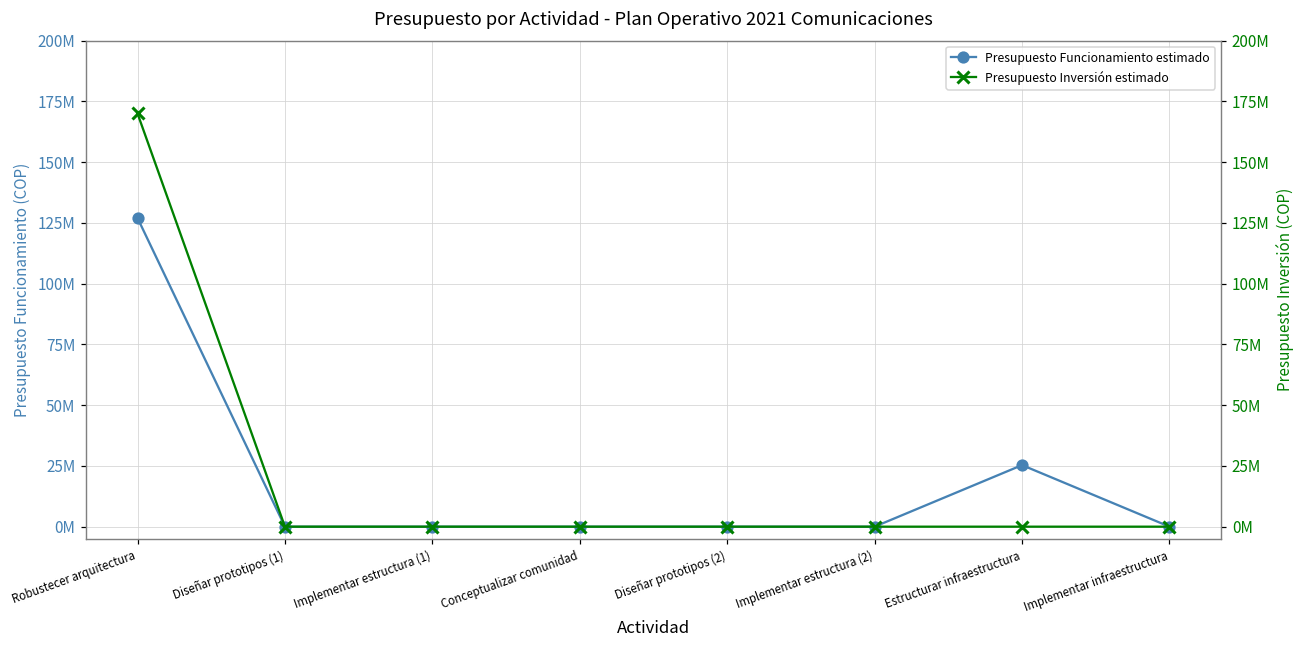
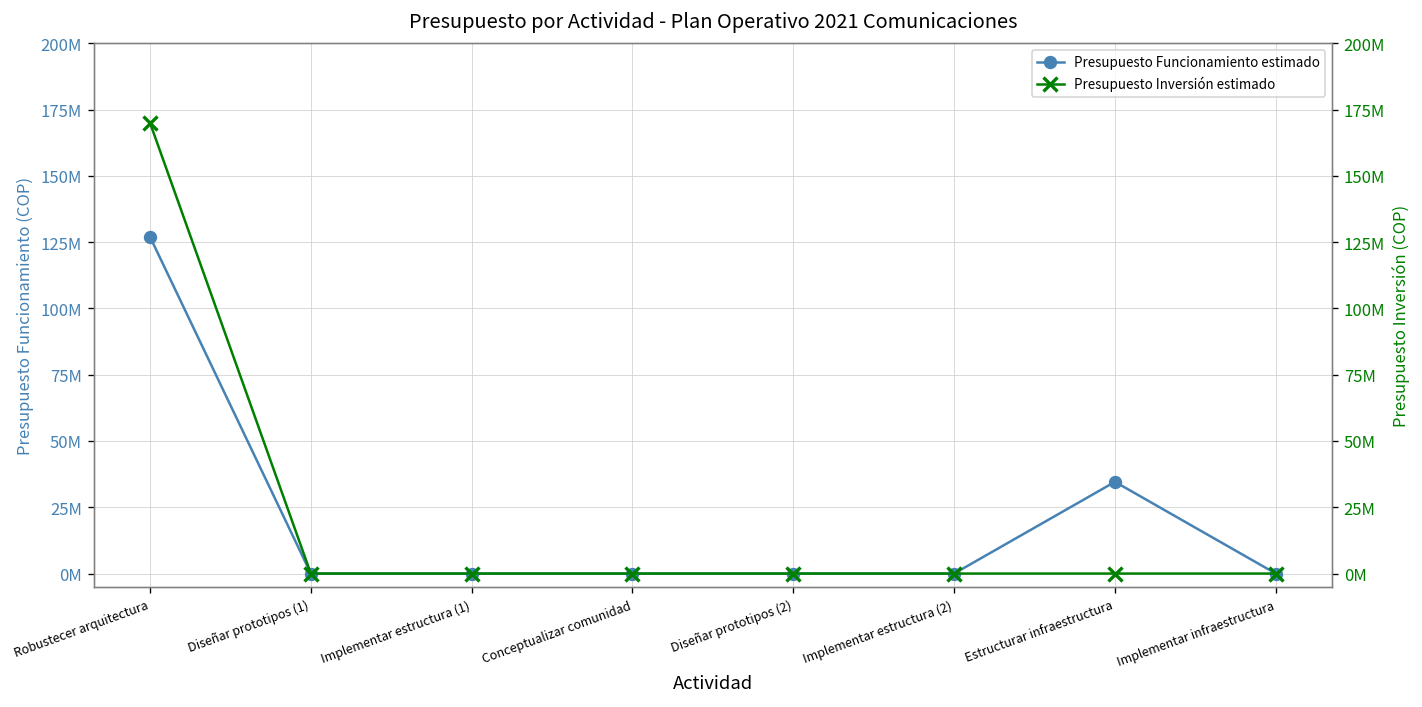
  {
    "Presupuesto Funcionamiento estimado": {
      "Robustecer arquitectura": 127000000,
      "Diseñar prototipos (1)": 0,
      "Implementar estructura (1)": 0,
      "Conceptualizar comunidad": 0,
      "Diseñar prototipos (2)": 0,
      "Implementar estructura (2)": 0,
-     "Estructurar infraestructura": 25000000,
+     "Estructurar infraestructura": 35000000,
      "Implementar infraestructura": 0
    },
    "Presupuesto Inversión estimado": {
      "Robustecer arquitectura": 170000000,
      "Diseñar prototipos (1)": 0,
      "Implementar estructura (1)": 0,
      "Conceptualizar comunidad": 0,
      "Diseñar prototipos (2)": 0,
      "Implementar estructura (2)": 0,
      "Estructurar infraestructura": 0,
      "Implementar infraestructura": 0
    }
  }
